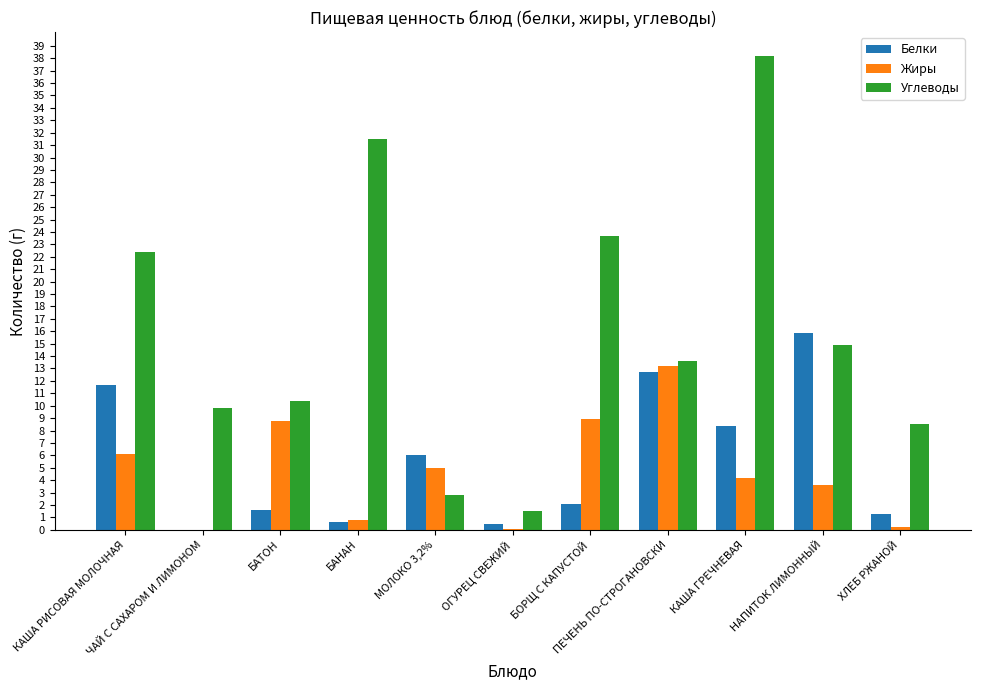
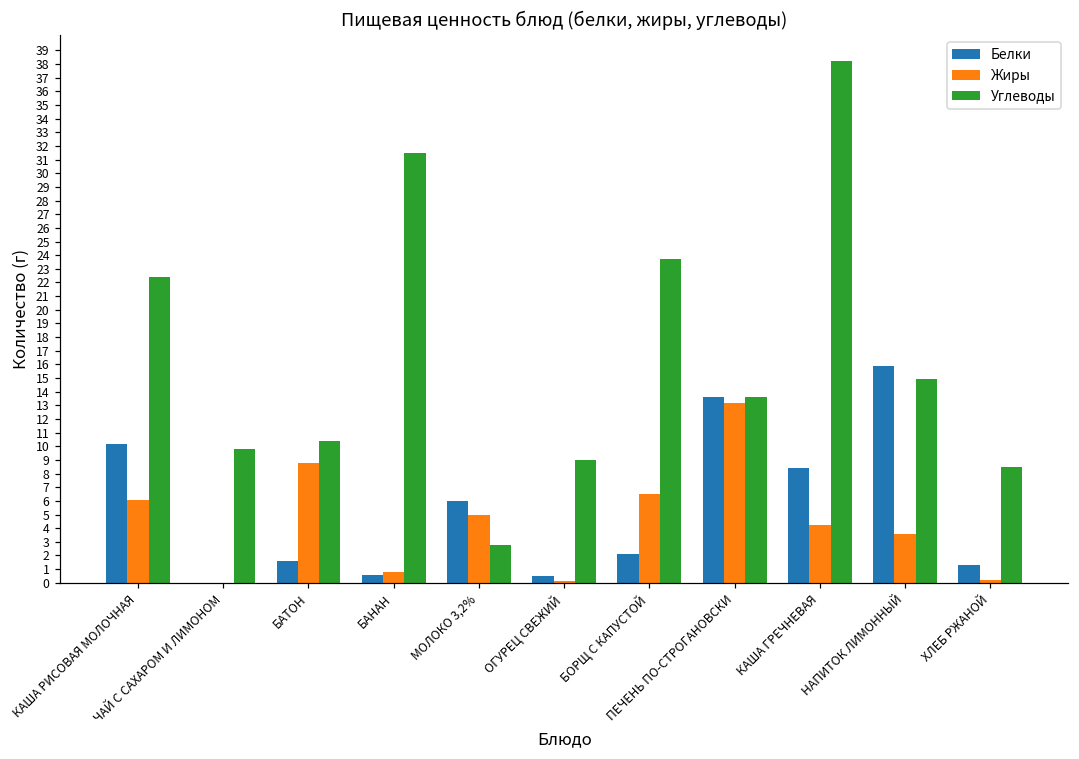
  {
    "Белки": {
-     "КАША РИСОВАЯ МОЛОЧНАЯ": 11.7,
+     "КАША РИСОВАЯ МОЛОЧНАЯ": 10.2,
      "ЧАЙ С САХАРОМ И ЛИМОНОМ": 0.0,
      "БАТОН": 1.6,
      "БАНАН": 0.6,
      "МОЛОКО 3,2%": 6.0,
      "ОГУРЕЦ СВЕЖИЙ": 0.5,
      "БОРЩ С КАПУСТОЙ": 2.1,
-     "ПЕЧЕНЬ ПО-СТРОГАНОВСКИ": 12.7,
+     "ПЕЧЕНЬ ПО-СТРОГАНОВСКИ": 13.6,
      "КАША ГРЕЧНЕВАЯ": 8.4,
      "НАПИТОК ЛИМОННЫЙ": 15.9,
      "ХЛЕБ РЖАНОЙ": 1.3
    },
    "Жиры": {
      "КАША РИСОВАЯ МОЛОЧНАЯ": 6.1,
      "ЧАЙ С САХАРОМ И ЛИМОНОМ": 0.0,
      "БАТОН": 8.8,
      "БАНАН": 0.8,
      "МОЛОКО 3,2%": 5.0,
-     "БОРЩ С КАПУСТОЙ": 8.9,
+     "БОРЩ С КАПУСТОЙ": 6.5,
      "ПЕЧЕНЬ ПО-СТРОГАНОВСКИ": 13.2,
      "КАША ГРЕЧНЕВАЯ": 4.2,
      "НАПИТОК ЛИМОННЫЙ": 3.6
    },
    "Углеводы": {
      "КАША РИСОВАЯ МОЛОЧНАЯ": 22.4,
      "ЧАЙ С САХАРОМ И ЛИМОНОМ": 9.8,
      "БАТОН": 10.4,
      "БАНАН": 31.5,
      "МОЛОКО 3,2%": 2.8,
-     "ОГУРЕЦ СВЕЖИЙ": 1.5,
+     "ОГУРЕЦ СВЕЖИЙ": 9.0,
      "БОРЩ С КАПУСТОЙ": 23.7,
      "ПЕЧЕНЬ ПО-СТРОГАНОВСКИ": 13.6,
      "КАША ГРЕЧНЕВАЯ": 38.2,
      "НАПИТОК ЛИМОННЫЙ": 14.9,
      "ХЛЕБ РЖАНОЙ": 8.5
    }
  }
